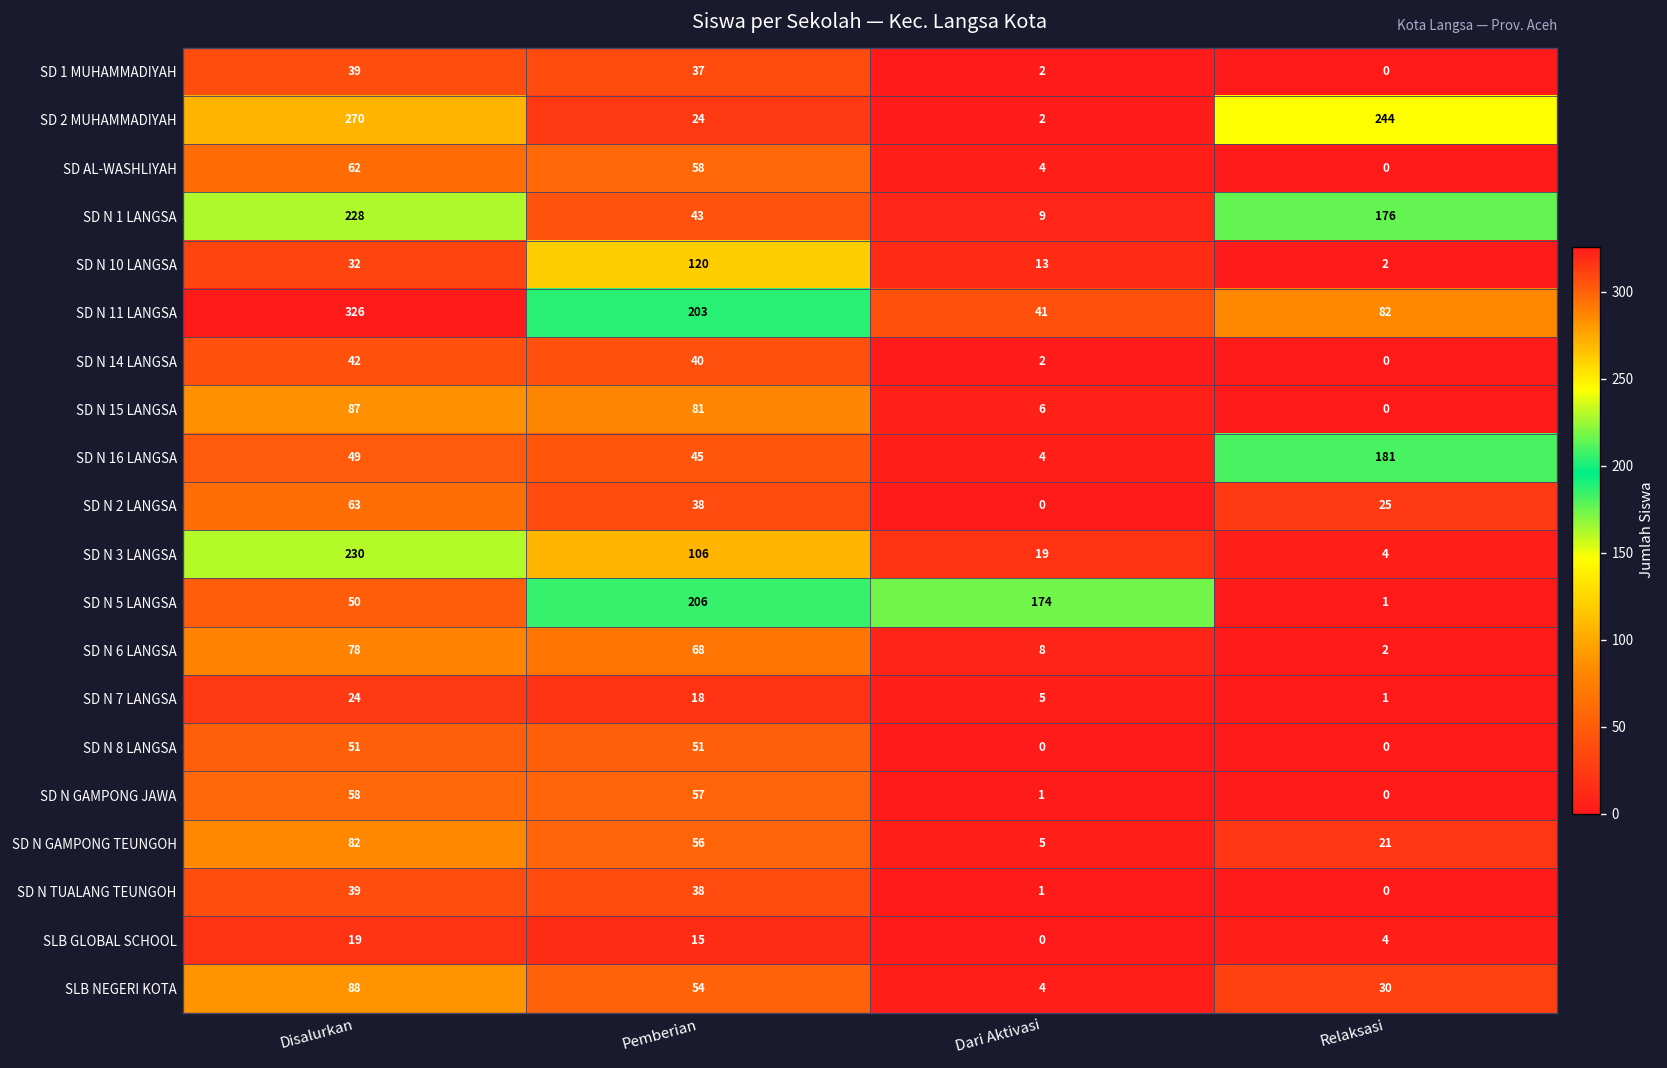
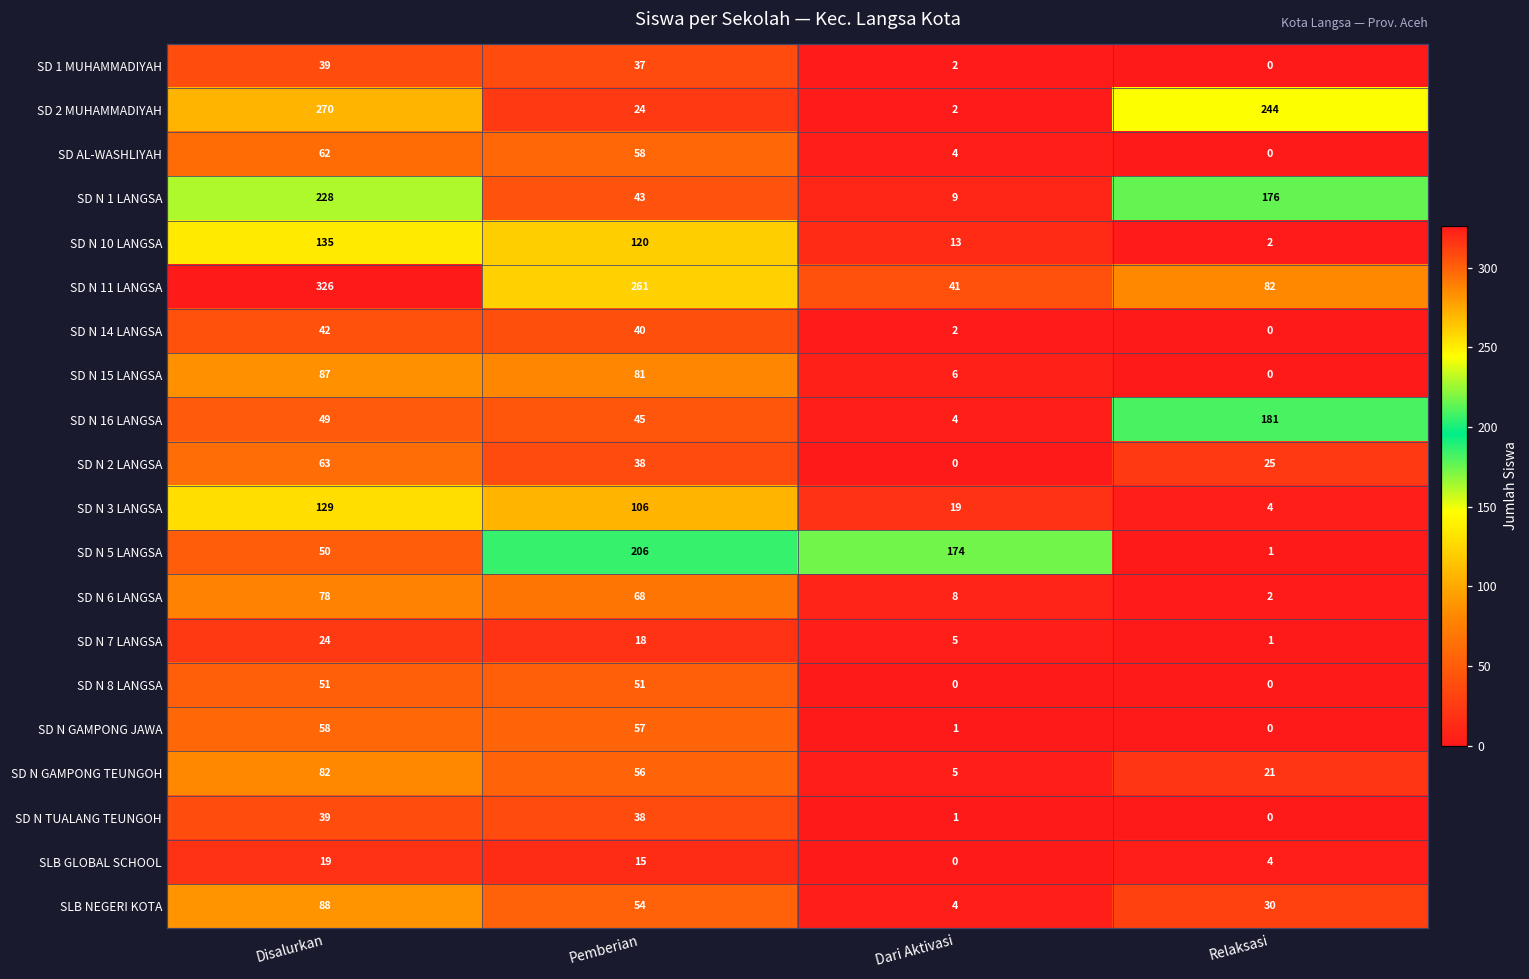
  {
    "SD 1 MUHAMMADIYAH": {
      "Disalurkan": 39,
      "Pemberian": 37,
      "Dari Aktivasi": 2,
      "Relaksasi": 0
    },
    "SD 2 MUHAMMADIYAH": {
      "Disalurkan": 270,
      "Pemberian": 24,
      "Dari Aktivasi": 2,
      "Relaksasi": 244
    },
    "SD AL-WASHLIYAH": {
      "Disalurkan": 62,
      "Pemberian": 58,
      "Dari Aktivasi": 4,
      "Relaksasi": 0
    },
    "SD N 1 LANGSA": {
      "Disalurkan": 228,
      "Pemberian": 43,
      "Dari Aktivasi": 9,
      "Relaksasi": 176
    },
    "SD N 10 LANGSA": {
-     "Disalurkan": 32,
+     "Disalurkan": 135,
      "Pemberian": 120,
      "Dari Aktivasi": 13,
      "Relaksasi": 2
    },
    "SD N 11 LANGSA": {
      "Disalurkan": 326,
-     "Pemberian": 203,
+     "Pemberian": 261,
      "Dari Aktivasi": 41,
      "Relaksasi": 82
    },
    "SD N 14 LANGSA": {
      "Disalurkan": 42,
      "Pemberian": 40,
      "Dari Aktivasi": 2,
      "Relaksasi": 0
    },
    "SD N 15 LANGSA": {
      "Disalurkan": 87,
      "Pemberian": 81,
      "Dari Aktivasi": 6,
      "Relaksasi": 0
    },
    "SD N 16 LANGSA": {
      "Disalurkan": 49,
      "Pemberian": 45,
      "Dari Aktivasi": 4,
      "Relaksasi": 181
    },
    "SD N 2 LANGSA": {
      "Disalurkan": 63,
      "Pemberian": 38,
      "Dari Aktivasi": 0,
      "Relaksasi": 25
    },
    "SD N 3 LANGSA": {
-     "Disalurkan": 230,
+     "Disalurkan": 129,
      "Pemberian": 106,
      "Dari Aktivasi": 19,
      "Relaksasi": 4
    },
    "SD N 5 LANGSA": {
      "Disalurkan": 50,
      "Pemberian": 206,
      "Dari Aktivasi": 174,
      "Relaksasi": 1
    },
    "SD N 6 LANGSA": {
      "Disalurkan": 78,
      "Pemberian": 68,
      "Dari Aktivasi": 8,
      "Relaksasi": 2
    },
    "SD N 7 LANGSA": {
      "Disalurkan": 24,
      "Pemberian": 18,
      "Dari Aktivasi": 5,
      "Relaksasi": 1
    },
    "SD N 8 LANGSA": {
      "Disalurkan": 51,
      "Pemberian": 51,
      "Dari Aktivasi": 0,
      "Relaksasi": 0
    },
    "SD N GAMPONG JAWA": {
      "Disalurkan": 58,
      "Pemberian": 57,
      "Dari Aktivasi": 1,
      "Relaksasi": 0
    },
    "SD N GAMPONG TEUNGOH": {
      "Disalurkan": 82,
      "Pemberian": 56,
      "Dari Aktivasi": 5,
      "Relaksasi": 21
    },
    "SD N TUALANG TEUNGOH": {
      "Disalurkan": 39,
      "Pemberian": 38,
      "Dari Aktivasi": 1,
      "Relaksasi": 0
    },
    "SLB GLOBAL SCHOOL": {
      "Disalurkan": 19,
      "Pemberian": 15,
      "Dari Aktivasi": 0,
      "Relaksasi": 4
    },
    "SLB NEGERI KOTA": {
      "Disalurkan": 88,
      "Pemberian": 54,
      "Dari Aktivasi": 4,
      "Relaksasi": 30
    }
  }
